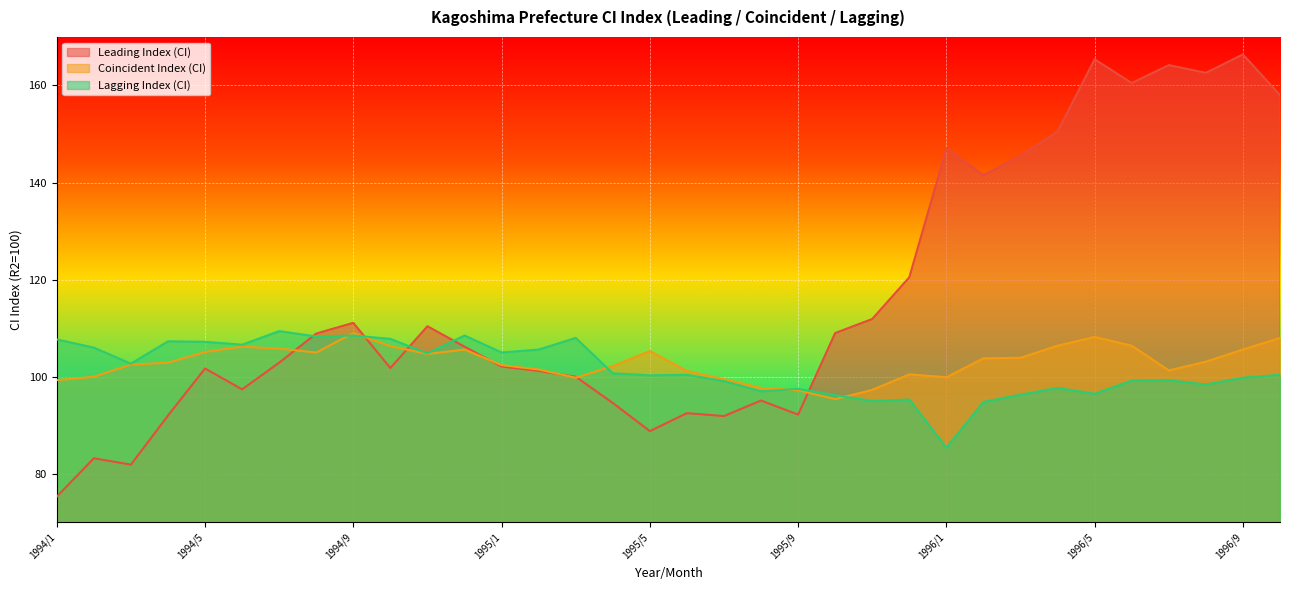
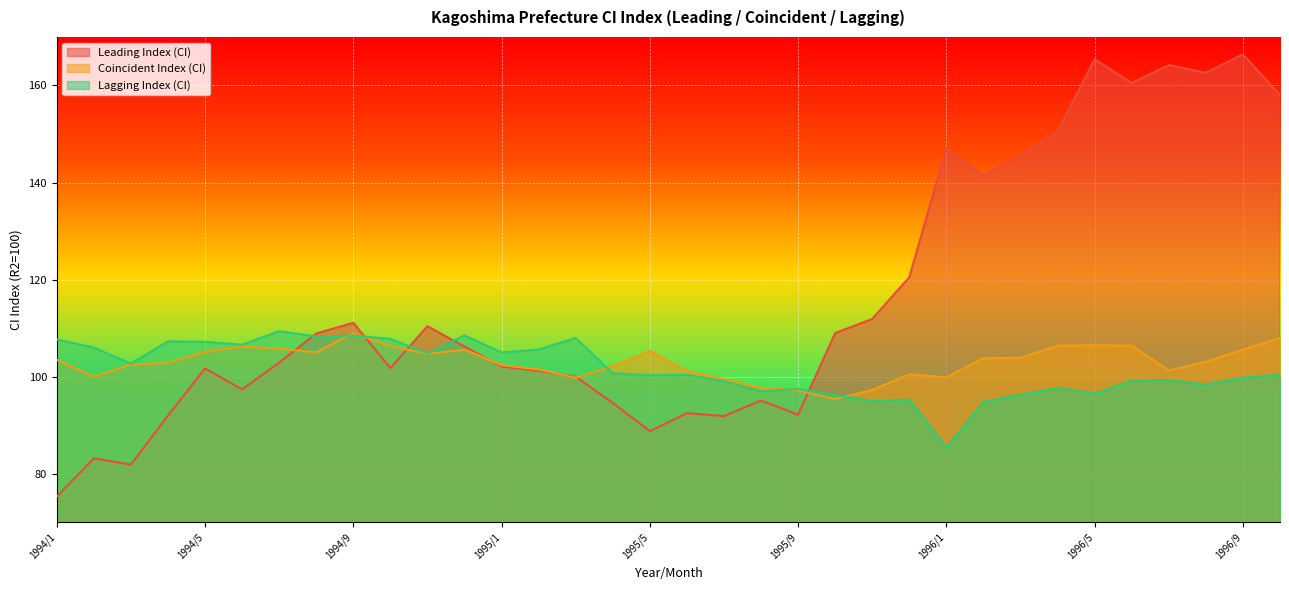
  {
    "Leading Index (CI)": {
      "1994/1": 75,
      "1994/5": 102,
      "1994/9": 111,
      "1995/5": 89,
      "1995/9": 92,
      "1996/1": 147,
      "1996/5": 165,
      "1996/9": 166
    },
    "Coincident Index (CI)": {
-     "1994/1": 99,
+     "1994/1": 104,
      "1994/5": 105,
      "1995/5": 105,
      "1996/1": 100,
-     "1996/5": 108,
+     "1996/5": 107,
      "1996/9": 106
    },
    "Lagging Index (CI)": {
      "1994/1": 108,
      "1994/5": 107,
      "1995/1": 105,
      "1995/5": 100,
      "1996/1": 85,
      "1996/5": 97,
      "1996/9": 100
    }
  }
